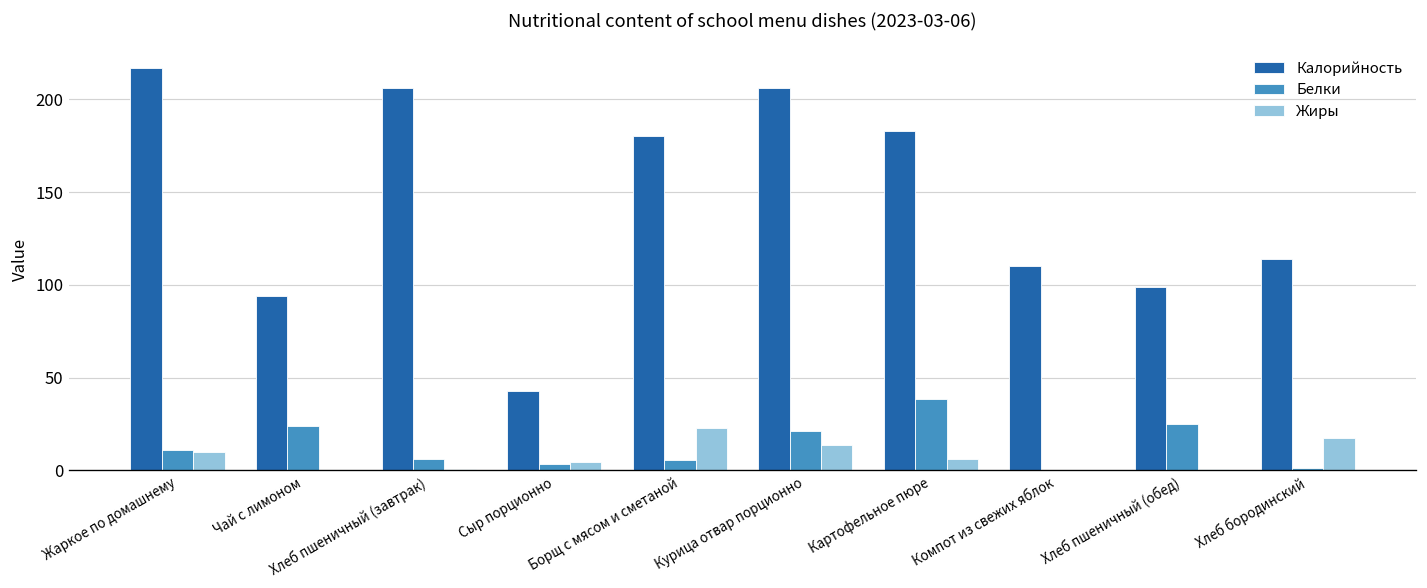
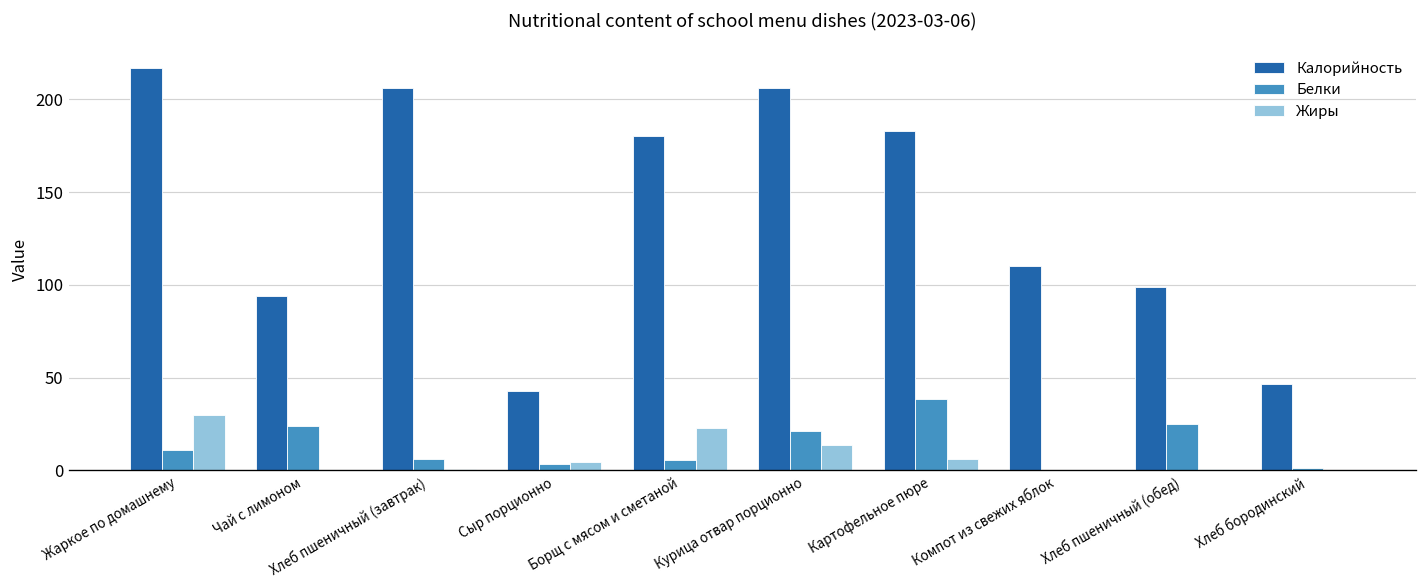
  {
    "Калорийность": {
      "Жаркое по домашнему": 217,
      "Чай с лимоном": 94,
      "Хлеб пшеничный (завтрак)": 206,
      "Сыр порционно": 43,
      "Борщ с мясом и сметаной": 180,
      "Курица отвар порционно": 206,
      "Картофельное пюре": 183,
      "Компот из свежих яблок": 110,
      "Хлеб пшеничный (обед)": 99,
-     "Хлеб бородинский": 114
+     "Хлеб бородинский": 46
    },
    "Белки": {
      "Жаркое по домашнему": 11,
      "Чай с лимоном": 24,
      "Хлеб пшеничный (завтрак)": 6,
      "Сыр порционно": 3,
      "Борщ с мясом и сметаной": 6,
      "Курица отвар порционно": 21,
      "Картофельное пюре": 38,
      "Хлеб пшеничный (обед)": 25
    },
    "Жиры": {
-     "Жаркое по домашнему": 10,
+     "Жаркое по домашнему": 30,
      "Чай с лимоном": 0,
      "Сыр порционно": 4,
      "Борщ с мясом и сметаной": 23,
      "Курица отвар порционно": 14,
      "Картофельное пюре": 6,
-     "Хлеб бородинский": 18
+     "Хлеб бородинский": 0
    }
  }
